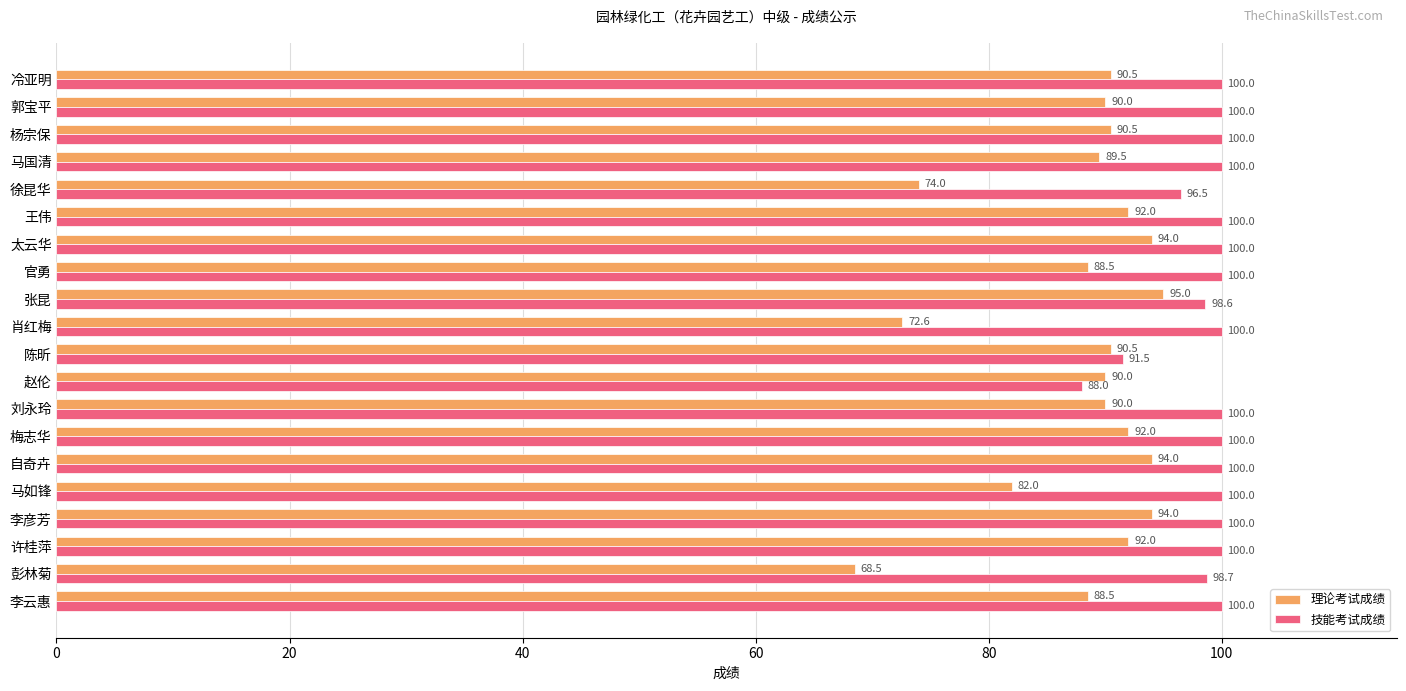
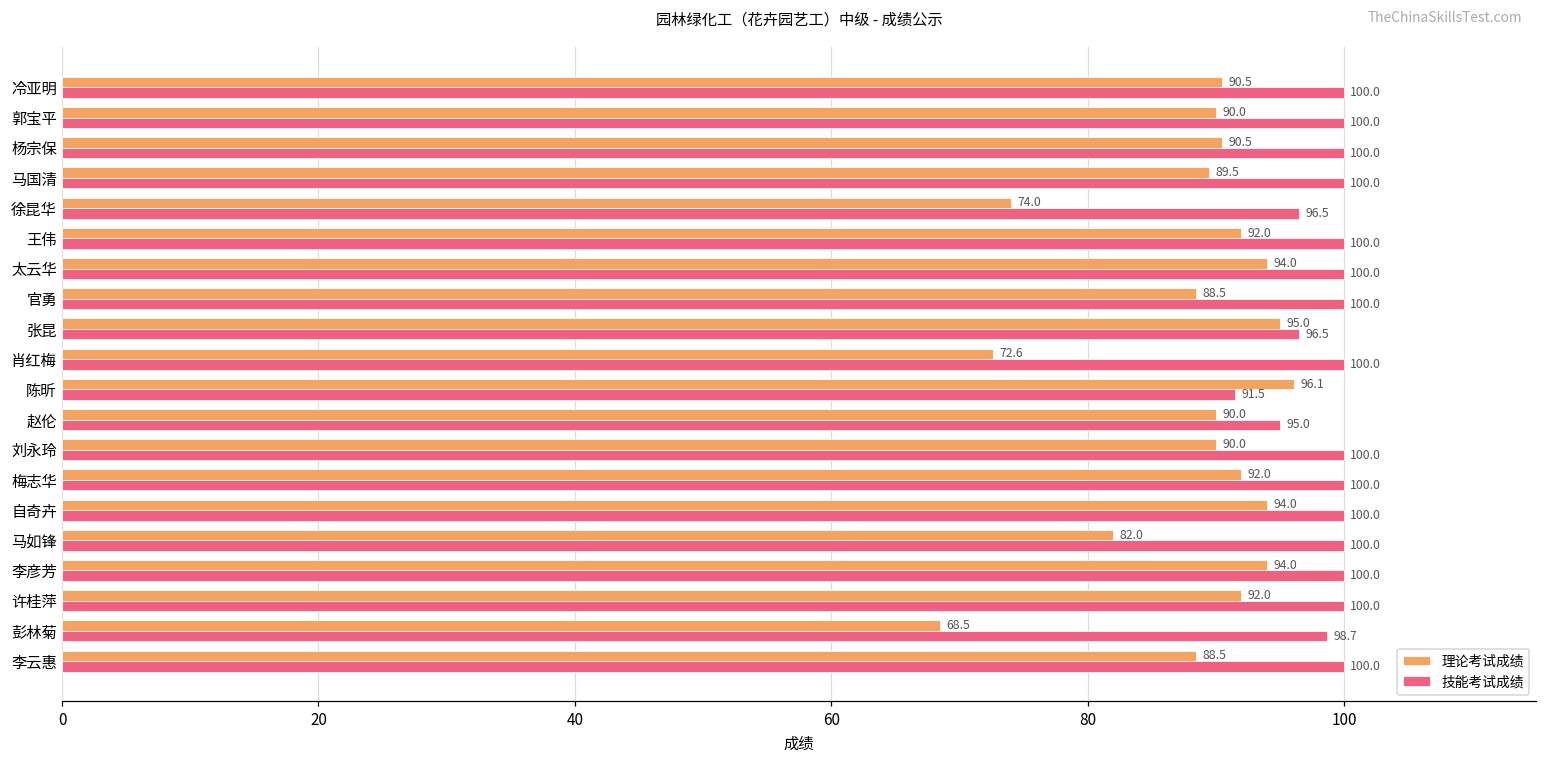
  {
    "理论考试成绩": {
      "冷亚明": 90.5,
      "郭宝平": 90.0,
      "杨宗保": 90.5,
      "马国清": 89.5,
      "徐昆华": 74.0,
      "王伟": 92.0,
      "太云华": 94.0,
      "官勇": 88.5,
      "张昆": 95.0,
      "肖红梅": 72.6,
-     "陈昕": 90.5,
+     "陈昕": 96.1,
      "赵伦": 90.0,
      "刘永玲": 90.0,
      "梅志华": 92.0,
      "自奇卉": 94.0,
      "马如锋": 82.0,
      "李彦芳": 94.0,
      "许桂萍": 92.0,
      "彭林菊": 68.5,
      "李云惠": 88.5
    },
    "技能考试成绩": {
      "冷亚明": 100.0,
      "郭宝平": 100.0,
      "杨宗保": 100.0,
      "马国清": 100.0,
      "徐昆华": 96.5,
      "王伟": 100.0,
      "太云华": 100.0,
      "官勇": 100.0,
-     "张昆": 98.6,
+     "张昆": 96.5,
      "肖红梅": 100.0,
      "陈昕": 91.5,
-     "赵伦": 88.0,
+     "赵伦": 95.0,
      "刘永玲": 100.0,
      "梅志华": 100.0,
      "自奇卉": 100.0,
      "马如锋": 100.0,
      "李彦芳": 100.0,
      "许桂萍": 100.0,
      "彭林菊": 98.7,
      "李云惠": 100.0
    }
  }
